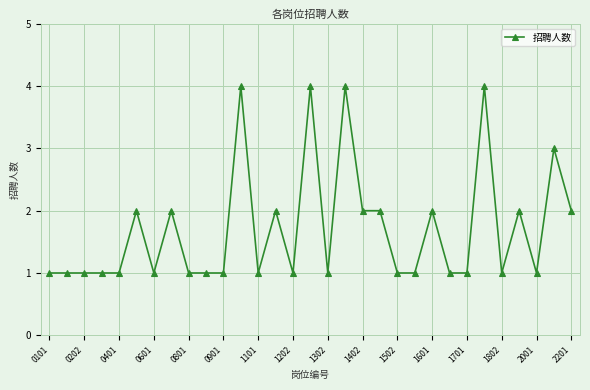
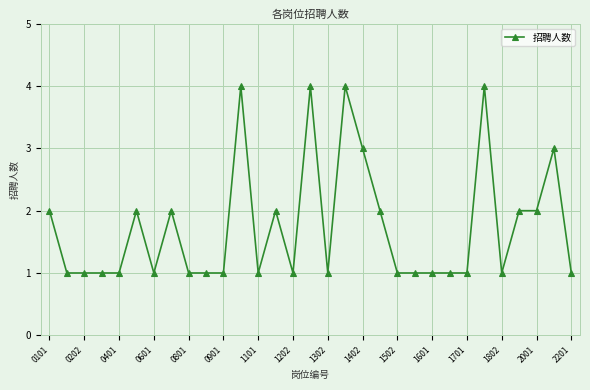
  {
-   "0101": 1,
+   "0101": 2,
    "0202": 1,
    "0401": 1,
    "0601": 1,
    "0801": 1,
    "0901": 1,
    "1101": 1,
    "1202": 1,
    "1302": 1,
-   "1402": 2,
+   "1402": 3,
    "1502": 1,
-   "1601": 2,
+   "1601": 1,
    "1701": 1,
    "1802": 1,
-   "2001": 1,
-   "2201": 2
+   "2001": 2,
+   "2201": 1
  }
